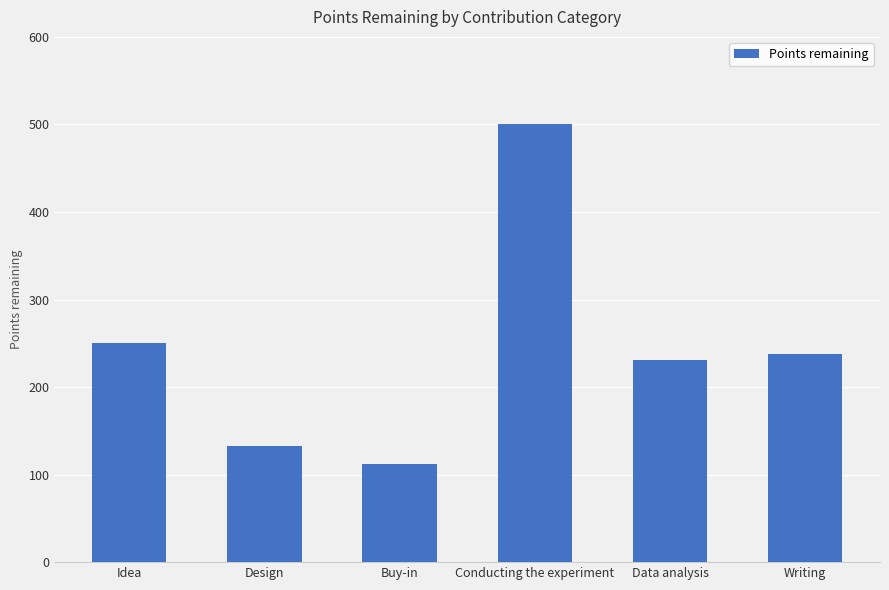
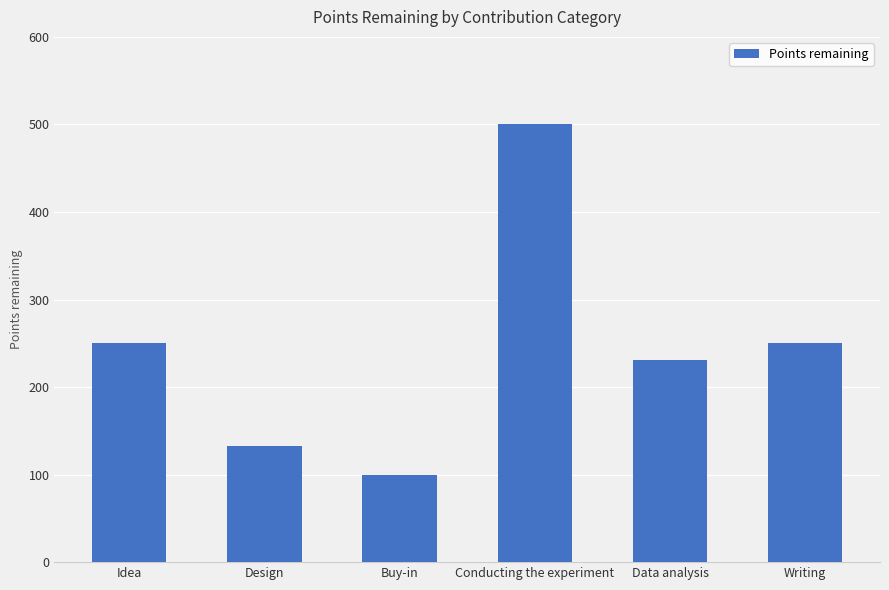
  {
    "Idea": 250,
    "Design": 130,
-   "Buy-in": 110,
+   "Buy-in": 100,
    "Conducting the experiment": 500,
    "Data analysis": 230,
-   "Writing": 240
+   "Writing": 250
  }
